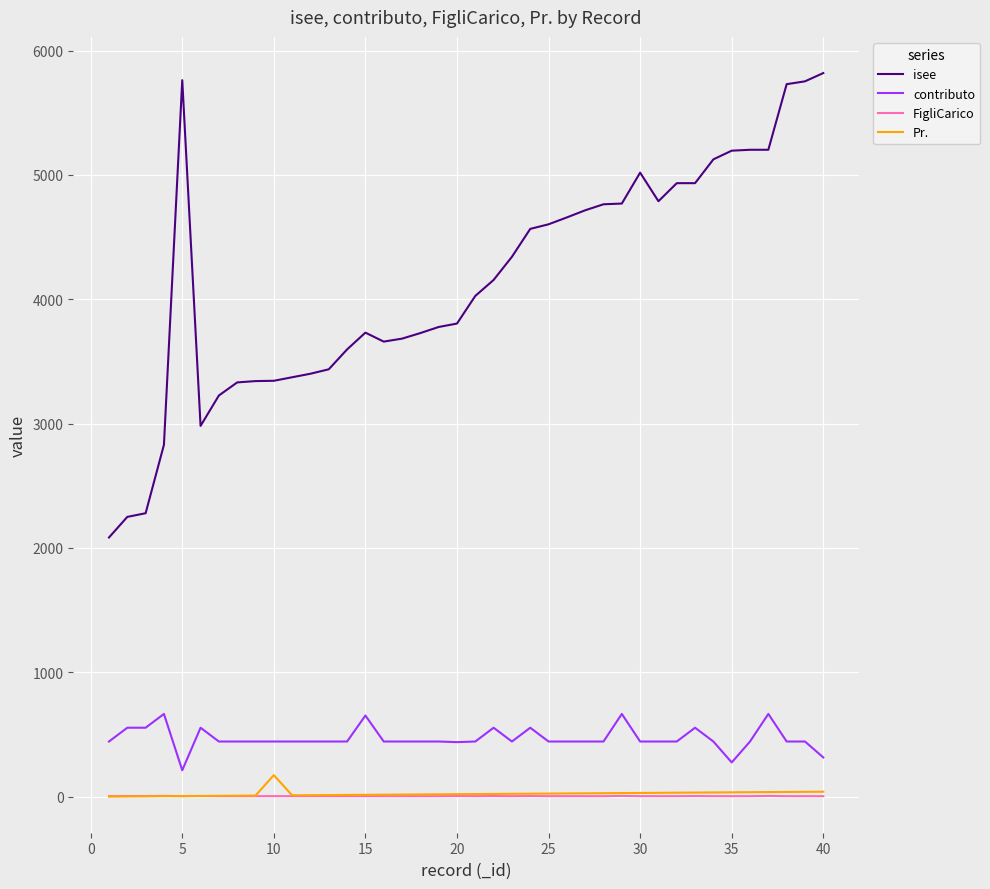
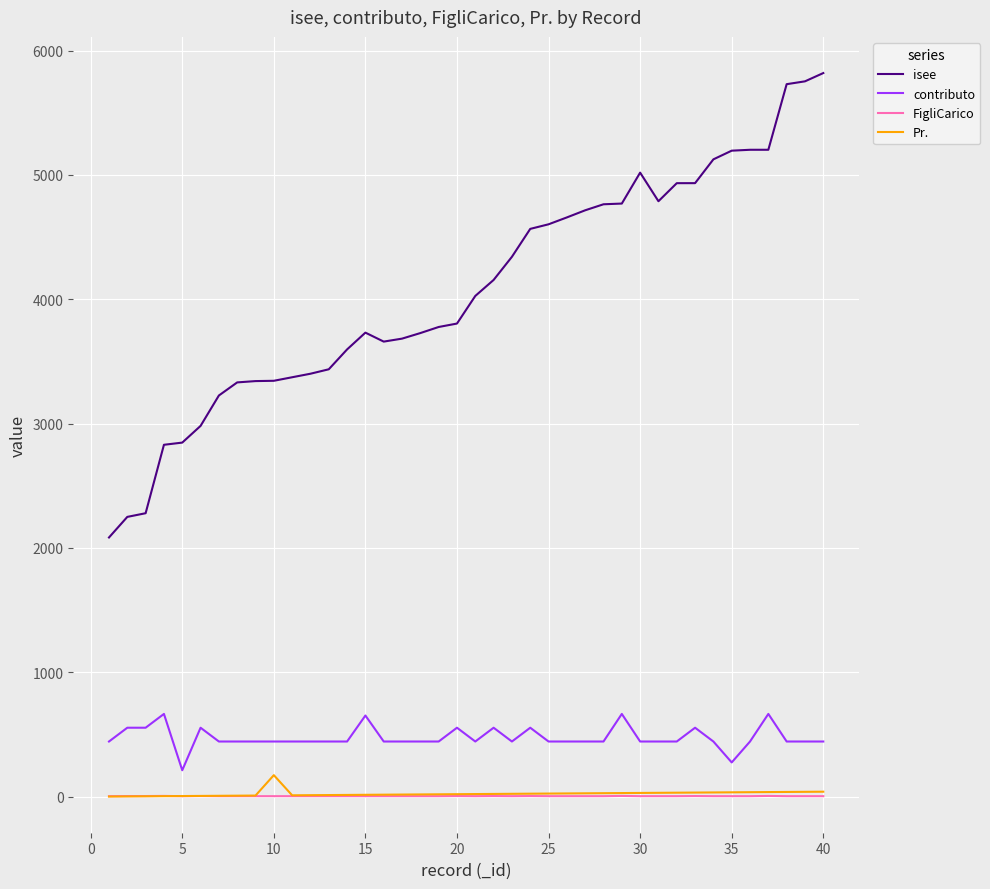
  {
    "isee": {
-     "5": 5760,
+     "5": 2850,
      "10": 3340,
      "15": 3730,
      "20": 3800,
      "25": 4600,
      "30": 5020,
      "35": 5190,
      "40": 5820
    },
    "contributo": {
      "5": 210,
      "10": 440,
      "15": 650,
-     "20": 440,
+     "20": 550,
      "25": 440,
      "30": 440,
      "35": 280,
-     "40": 320
+     "40": 440
    },
    "FigliCarico": {
      "10": 0,
      "25": 0,
      "30": 0,
      "35": 0,
      "40": 0
    },
    "Pr.": {
      "10": 170,
      "25": 30,
      "30": 30,
      "35": 40,
      "40": 40
    }
  }
